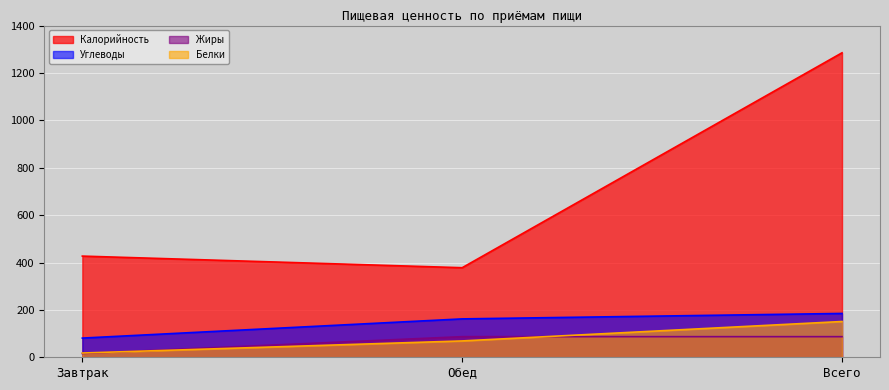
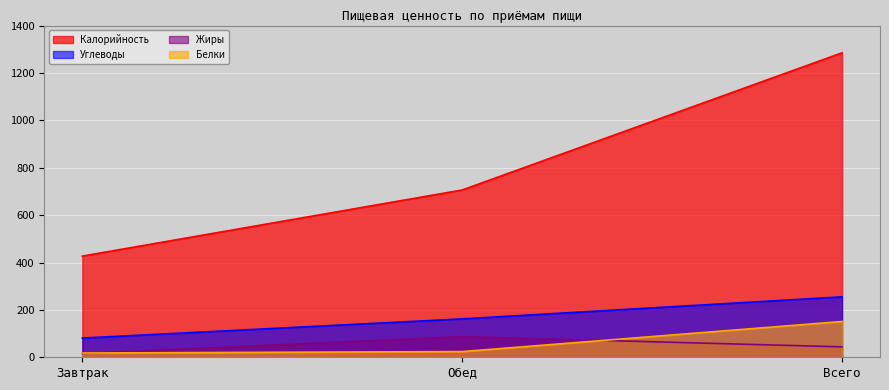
  {
    "Калорийность": {
      "Завтрак": 430,
-     "Обед": 380,
+     "Обед": 710,
      "Всего": 1290
    },
    "Углеводы": {
      "Завтрак": 80,
      "Обед": 160,
-     "Всего": 190
+     "Всего": 260
    },
    "Жиры": {
      "Обед": 90,
-     "Всего": 90
+     "Всего": 40
    },
    "Белки": {
-     "Обед": 70,
+     "Обед": 20,
      "Всего": 150
    }
  }
